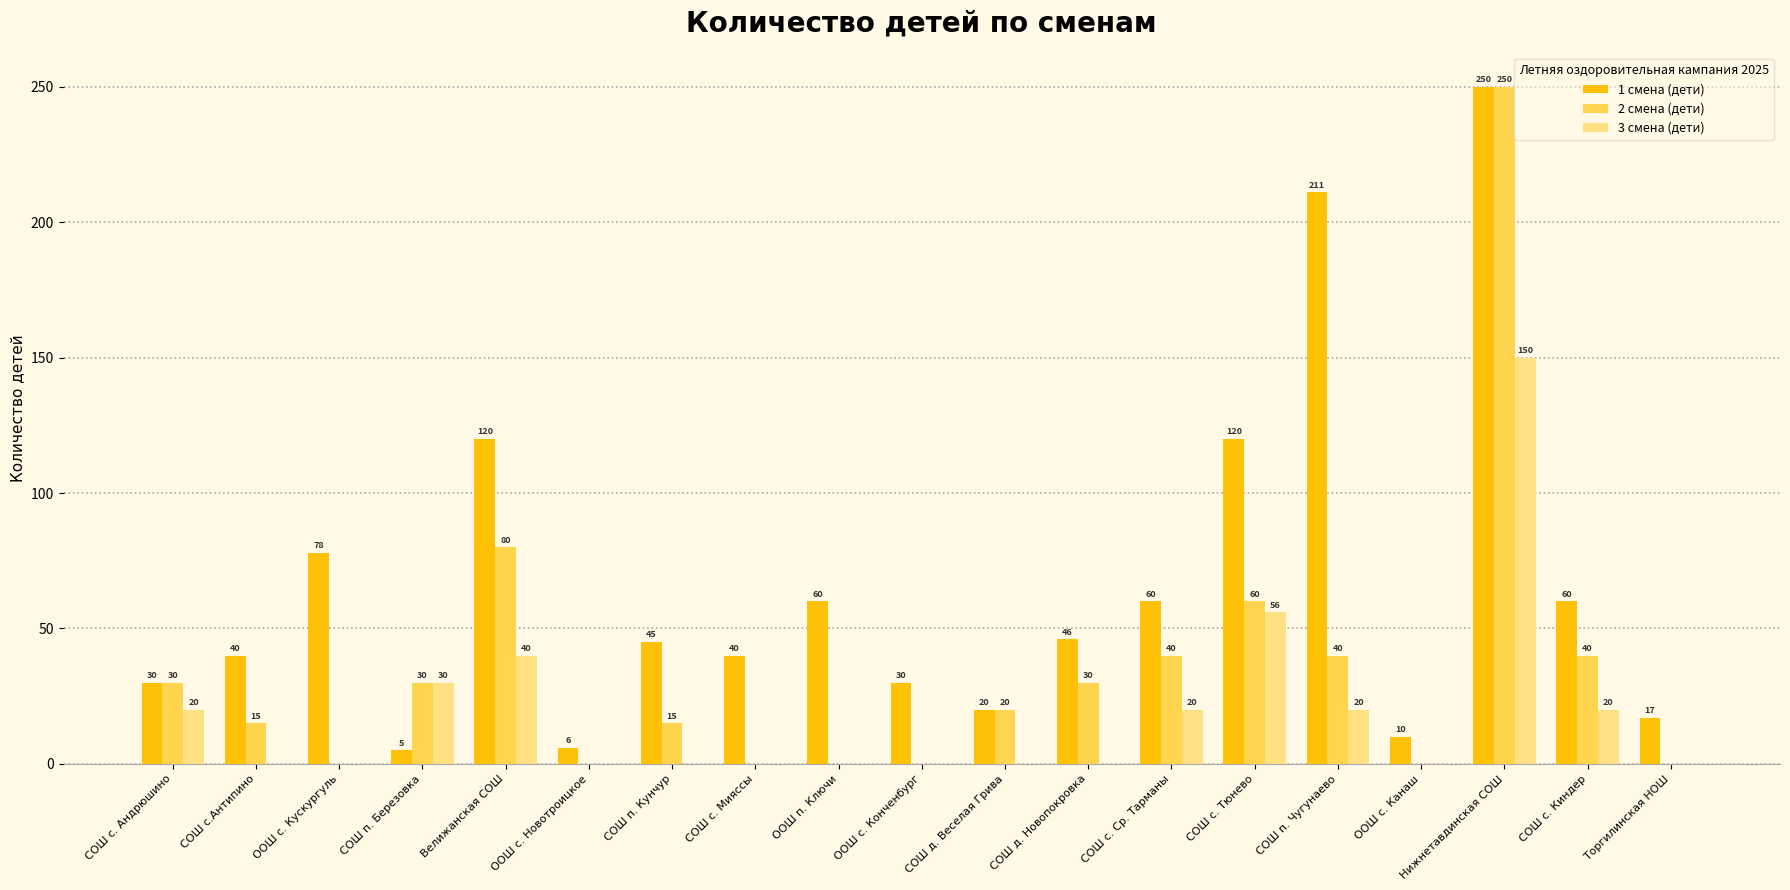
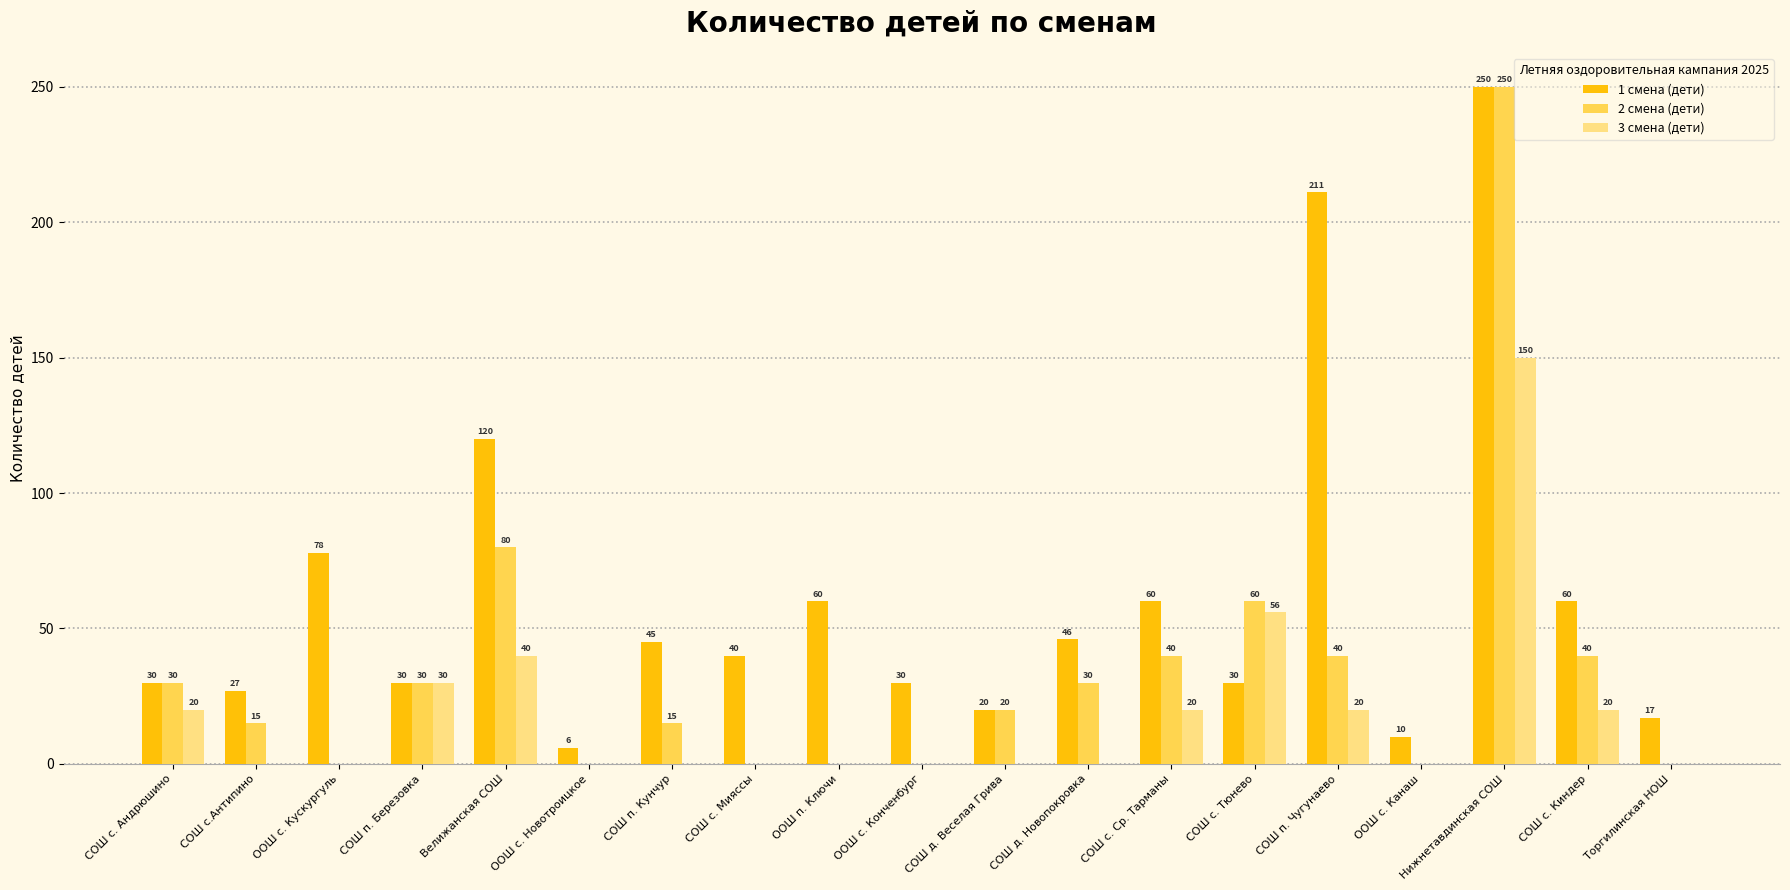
  {
    "1 смена (дети)": {
      "СОШ с. Андрюшино": 30,
-     "СОШ с.Антипино": 40,
+     "СОШ с.Антипино": 27,
      "ООШ с. Кускургуль": 78,
-     "СОШ п. Березовка": 5,
+     "СОШ п. Березовка": 30,
      "Велижанская СОШ": 120,
      "ООШ с. Новотроицкое": 6,
      "СОШ п. Кунчур": 45,
      "СОШ с. Мияссы": 40,
      "ООШ п. Ключи": 60,
      "ООШ с. Конченбург": 30,
      "СОШ д. Веселая Грива": 20,
      "СОШ д. Новопокровка": 46,
      "СОШ с. Ср. Тарманы": 60,
-     "СОШ с. Тюнево": 120,
+     "СОШ с. Тюнево": 30,
      "СОШ п. Чугунаево": 211,
      "ООШ с. Канаш": 10,
      "Нижнетавдинская СОШ": 250,
      "СОШ с. Киндер": 60,
      "Торгилинская НОШ": 17
    }
  }
